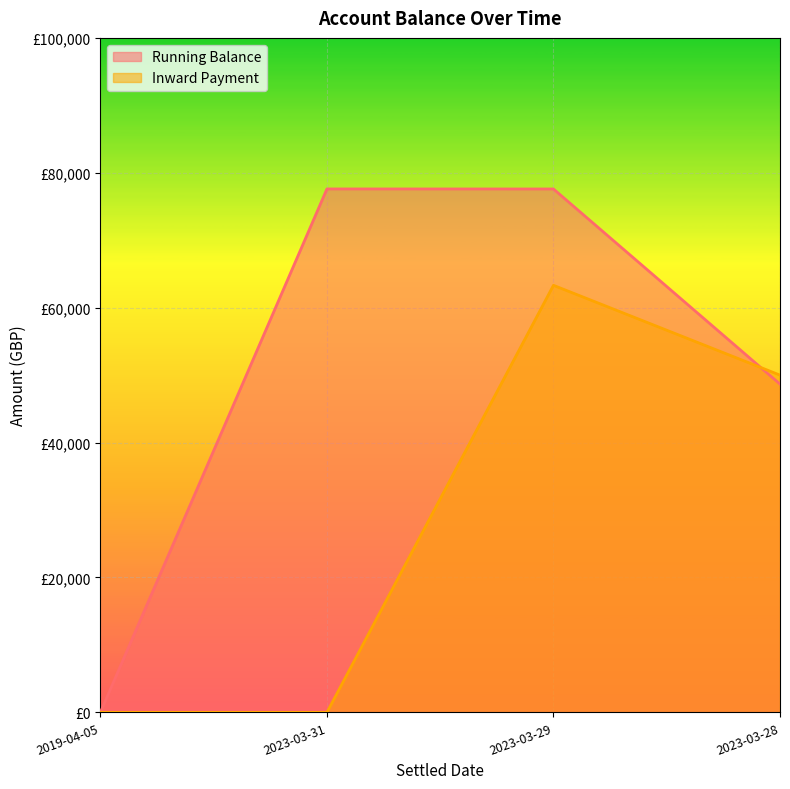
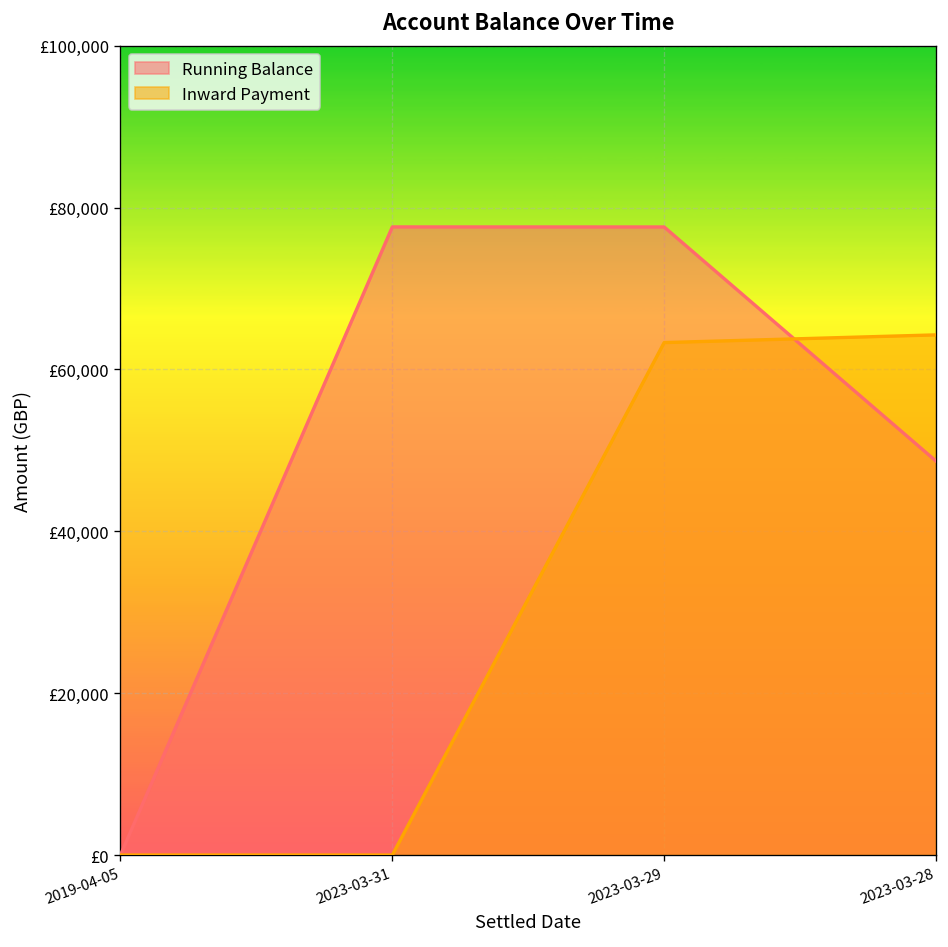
  {
    "Running Balance": {
      "2023-03-31": "£78,000",
      "2023-03-29": "£78,000",
      "2023-03-28": "£49,000"
    },
    "Inward Payment": {
      "2023-03-31": "£0",
      "2023-03-29": "£63,000",
-     "2023-03-28": "£50,000"
+     "2023-03-28": "£64,000"
    }
  }
